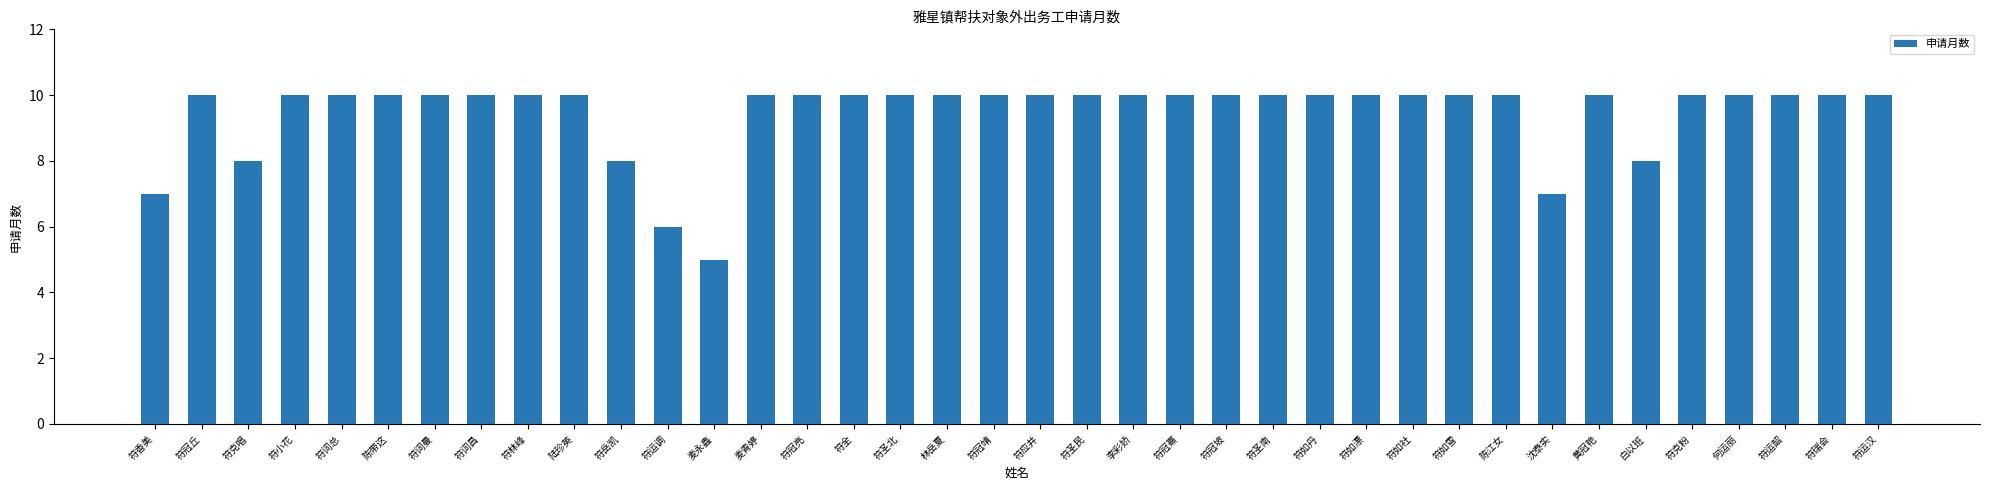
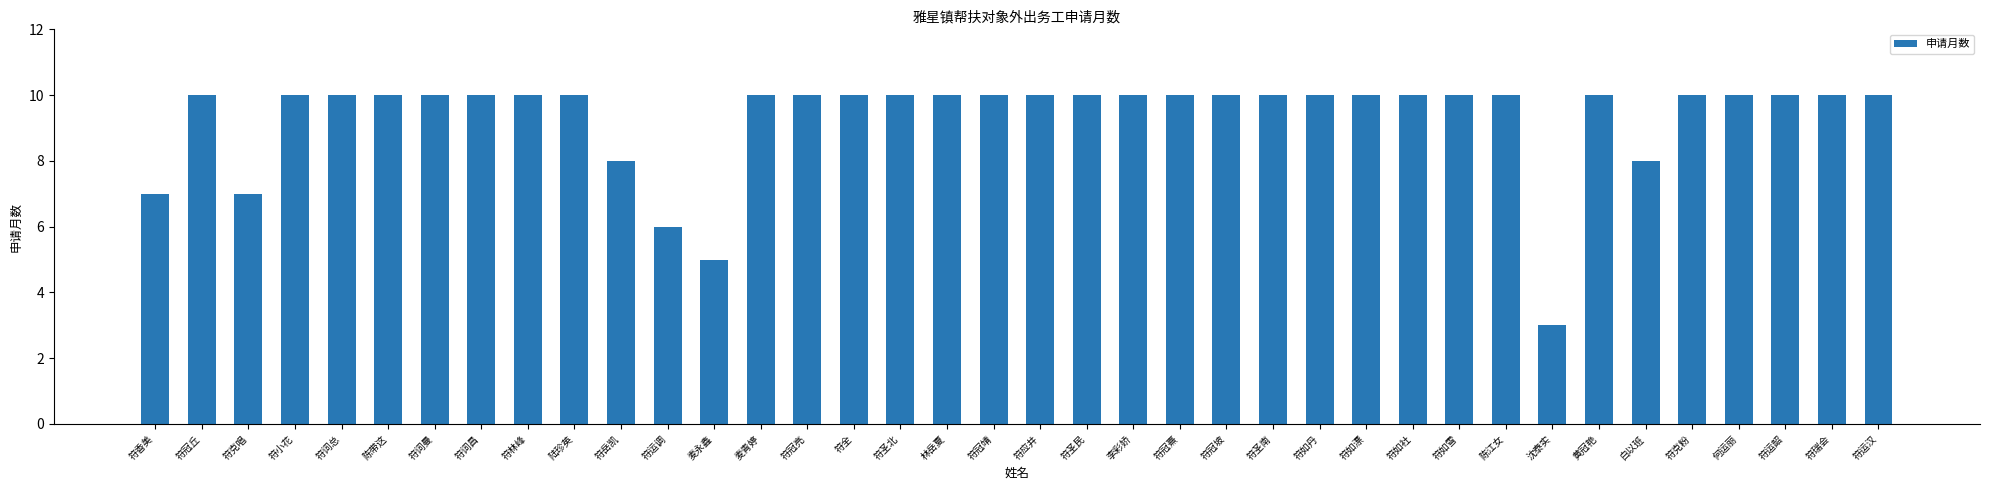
  {
    "符香美": 7,
    "符冠丘": 10,
-   "符克唱": 8,
+   "符克唱": 7,
    "符小花": 10,
    "符词总": 10,
    "陈带这": 10,
    "符词曼": 10,
    "符词昌": 10,
    "符林峰": 10,
    "陆珍英": 10,
    "符岳凯": 8,
    "符运调": 6,
    "麦永鑫": 5,
    "麦青婷": 10,
    "符冠亮": 10,
    "符全": 10,
    "符圣北": 10,
    "林岳夏": 10,
    "符冠靖": 10,
    "符应井": 10,
    "符圣民": 10,
    "李彩娇": 10,
    "符冠熹": 10,
    "符冠坡": 10,
    "符圣南": 10,
    "符如丹": 10,
    "符如漂": 10,
    "符如社": 10,
    "符如雪": 10,
    "陈江女": 10,
-   "沈泰实": 7,
+   "沈泰实": 3,
    "黄冠艳": 10,
    "白以班": 8,
    "符克粉": 10,
    "何运丽": 10,
    "符运韶": 10,
    "符瑞会": 10,
    "符运汉": 10
  }
